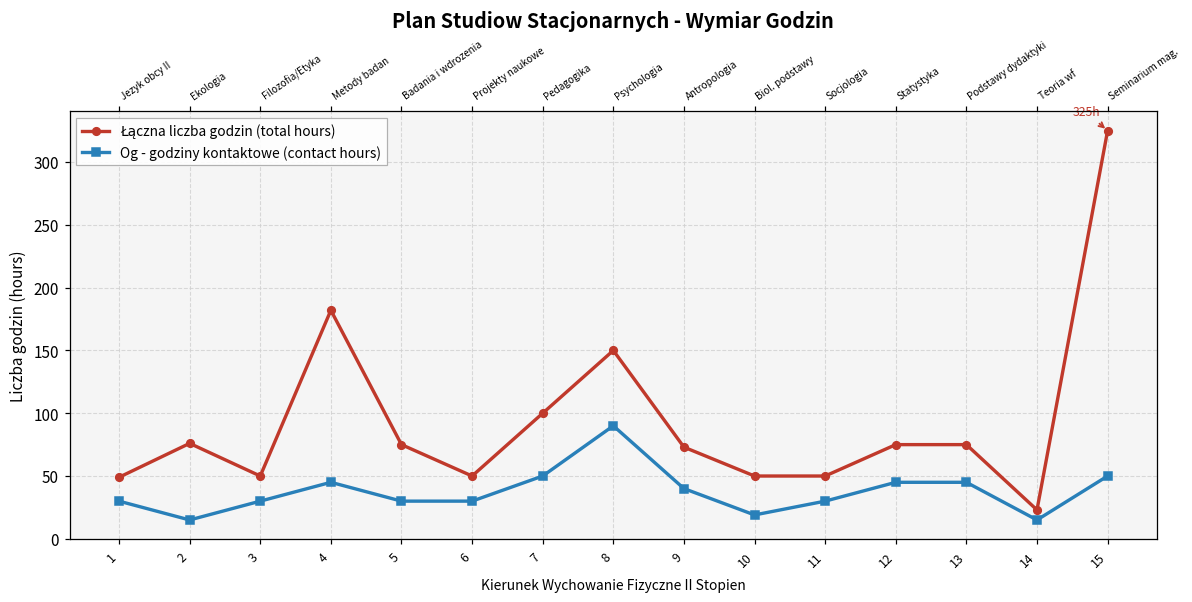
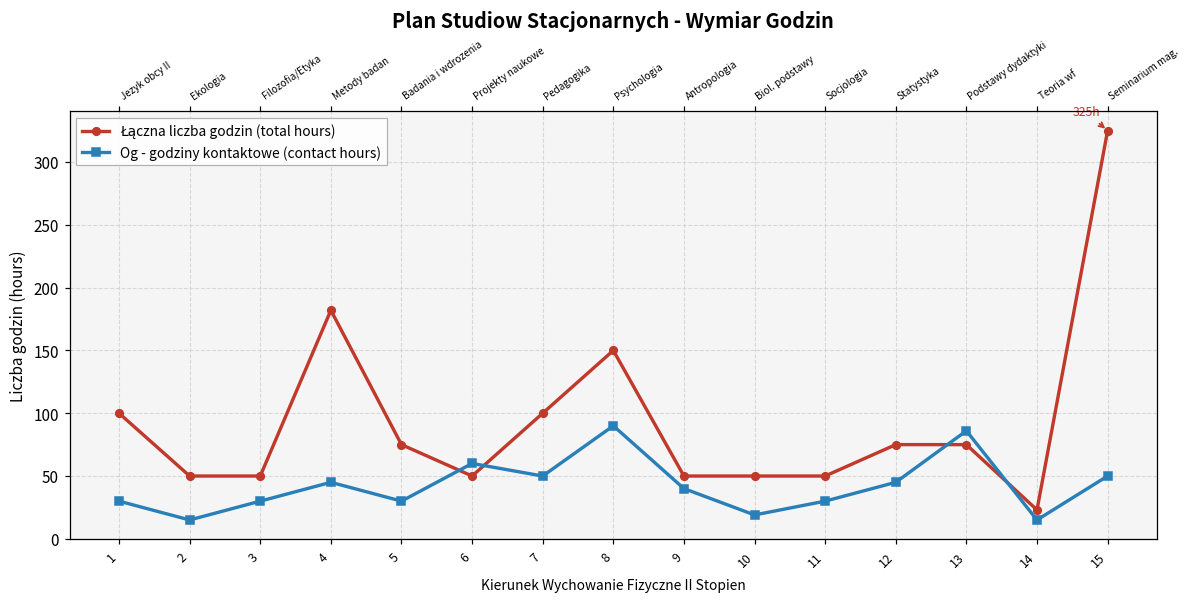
  {
    "Łączna liczba godzin (total hours)": {
-     "1": 49,
-     "2": 76,
+     "1": 100,
+     "2": 50,
      "3": 50,
      "4": 182,
      "5": 75,
      "6": 50,
      "7": 100,
      "8": 150,
-     "9": 73,
+     "9": 50,
      "10": 50,
      "11": 50,
      "12": 75,
      "13": 75,
      "14": 23
    },
    "Og - godziny kontaktowe (contact hours)": {
      "1": 30,
      "2": 15,
      "3": 30,
      "4": 45,
      "5": 30,
-     "6": 30,
+     "6": 60,
      "7": 50,
      "8": 90,
      "9": 40,
      "10": 19,
      "11": 30,
      "12": 45,
-     "13": 45,
+     "13": 86,
      "14": 15,
      "15": 50
    }
  }
